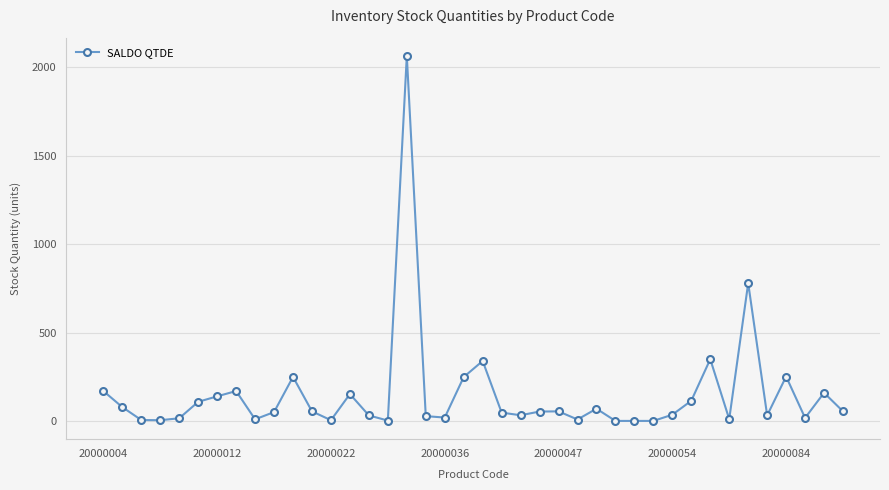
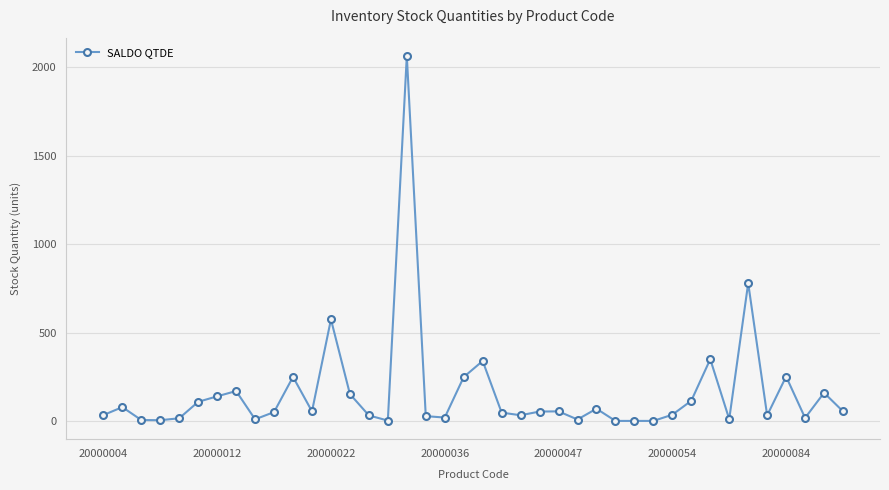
  {
-   "20000004": 170,
+   "20000004": 30,
    "20000012": 140,
-   "20000022": 10,
+   "20000022": 580,
    "20000036": 20,
    "20000047": 60,
    "20000054": 40,
    "20000084": 250
  }
